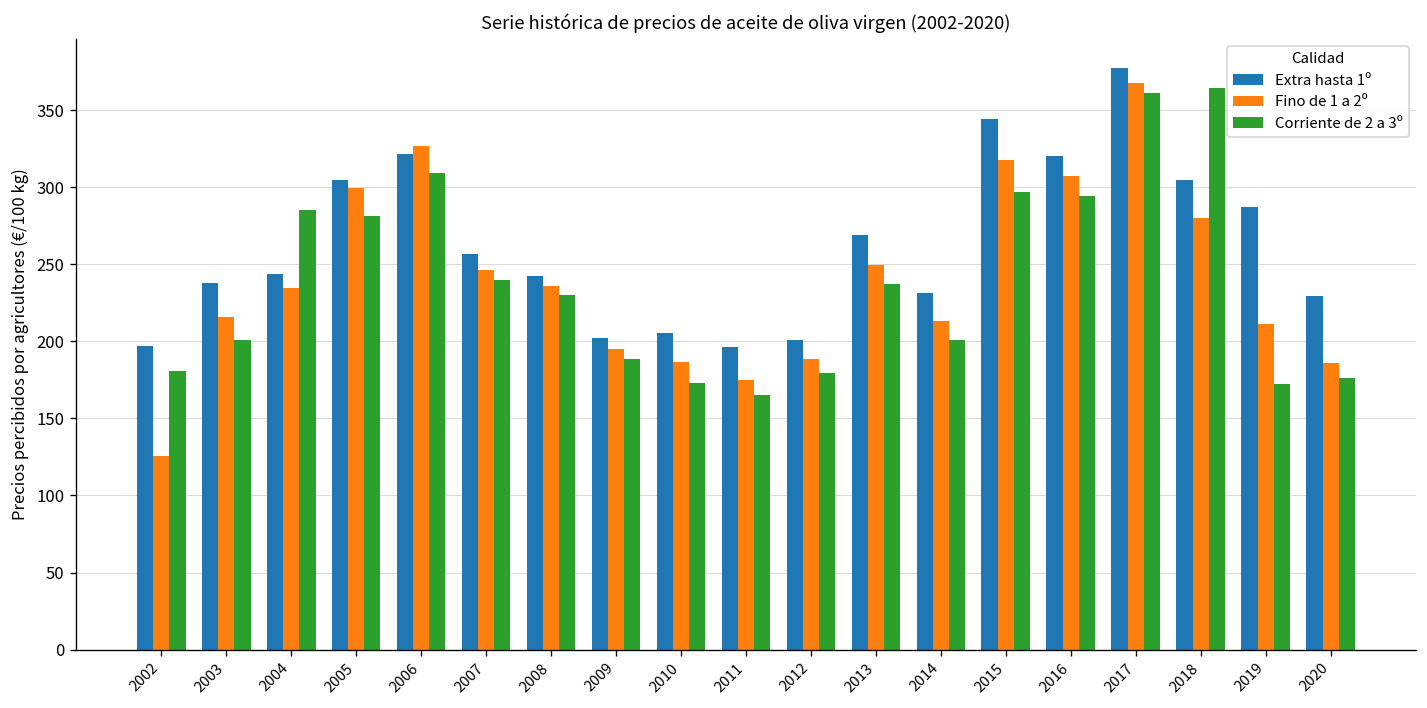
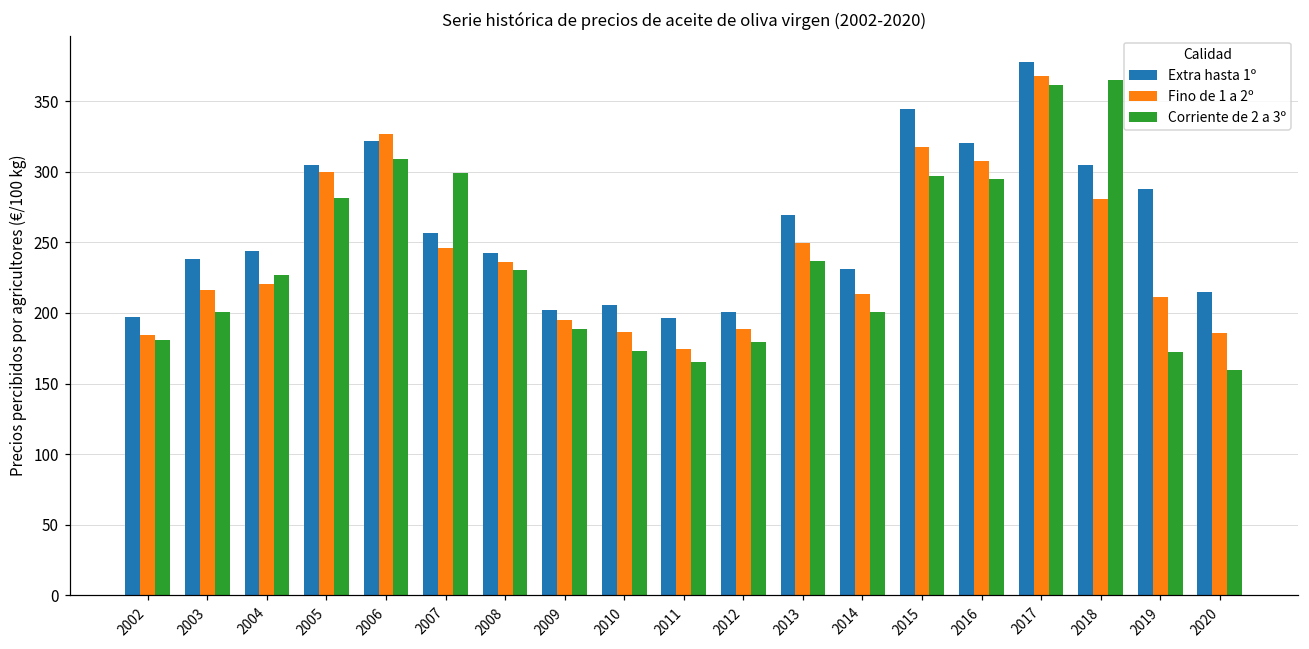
  {
    "Extra hasta 1º": {
      "2002": 197,
      "2003": 238,
      "2004": 244,
      "2005": 305,
      "2006": 322,
      "2007": 257,
      "2008": 243,
      "2009": 202,
      "2010": 205,
      "2011": 196,
      "2012": 201,
      "2013": 269,
      "2014": 231,
      "2015": 344,
      "2016": 321,
      "2017": 377,
      "2018": 305,
      "2019": 288,
-     "2020": 229
+     "2020": 215
    },
    "Fino de 1 a 2º": {
-     "2002": 126,
+     "2002": 185,
      "2003": 216,
-     "2004": 235,
+     "2004": 220,
      "2005": 300,
      "2006": 327,
      "2007": 246,
      "2008": 236,
      "2009": 195,
      "2010": 186,
      "2011": 175,
      "2012": 189,
      "2013": 250,
      "2014": 213,
      "2015": 318,
      "2016": 307,
      "2017": 368,
      "2018": 280,
      "2019": 211,
      "2020": 186
    },
    "Corriente de 2 a 3º": {
      "2002": 181,
      "2003": 201,
-     "2004": 286,
+     "2004": 227,
      "2005": 281,
      "2006": 309,
-     "2007": 240,
+     "2007": 299,
      "2008": 230,
      "2009": 189,
      "2010": 173,
      "2011": 165,
      "2012": 179,
      "2013": 237,
      "2014": 201,
      "2015": 297,
      "2016": 295,
      "2017": 361,
      "2018": 365,
      "2019": 172,
-     "2020": 176
+     "2020": 159
    }
  }
